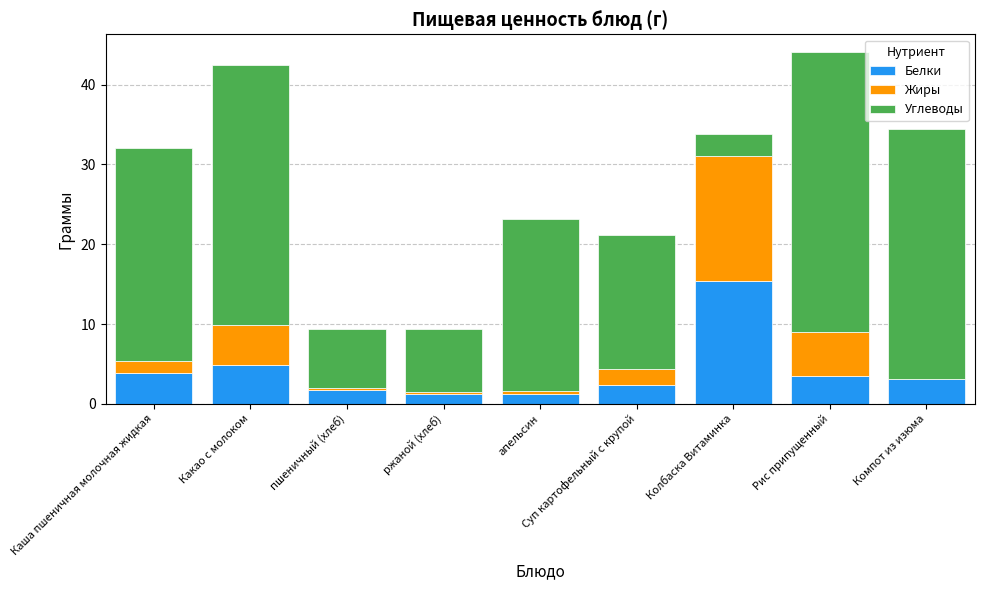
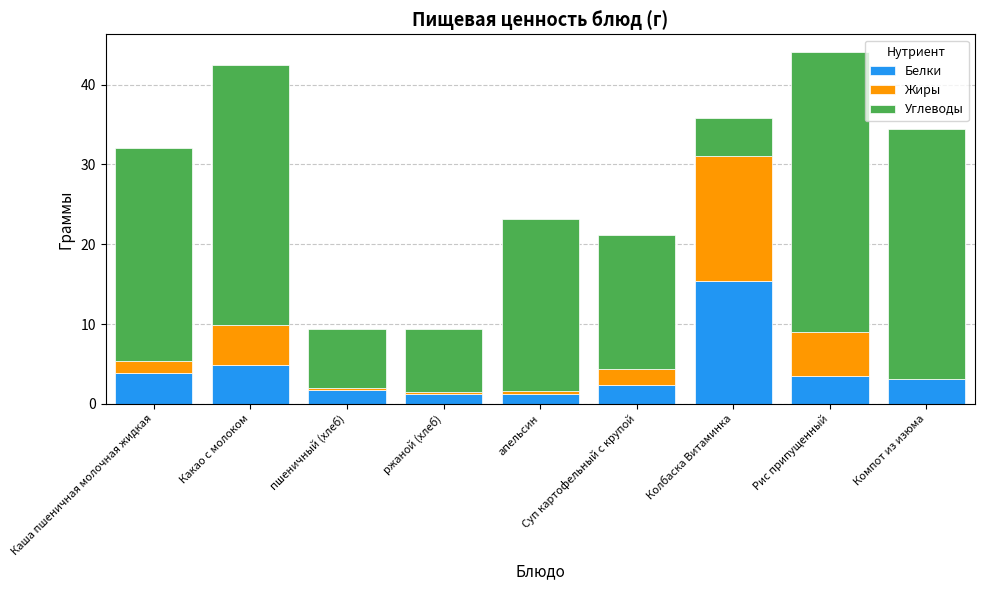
  {
    "Белки": {
      "Каша пшеничная молочная жидкая": 4,
      "Какао с молоком": 5,
      "пшеничный (хлеб)": 2,
      "ржаной (хлеб)": 1,
      "апельсин": 1,
      "Суп картофельный с крупой": 2,
      "Колбаска Витаминка": 15,
      "Рис припущенный": 3,
      "Компот из изюма": 3
    },
    "Жиры": {
      "Каша пшеничная молочная жидкая": 2,
      "Какао с молоком": 5,
      "пшеничный (хлеб)": 0,
      "Суп картофельный с крупой": 2,
      "Колбаска Витаминка": 16,
      "Рис припущенный": 6,
      "Компот из изюма": 0
    },
    "Углеводы": {
      "Каша пшеничная молочная жидкая": 27,
      "Какао с молоком": 33,
      "пшеничный (хлеб)": 7,
      "ржаной (хлеб)": 8,
      "апельсин": 22,
      "Суп картофельный с крупой": 17,
-     "Колбаска Витаминка": 3,
+     "Колбаска Витаминка": 5,
      "Рис припущенный": 35,
      "Компот из изюма": 31
    }
  }
